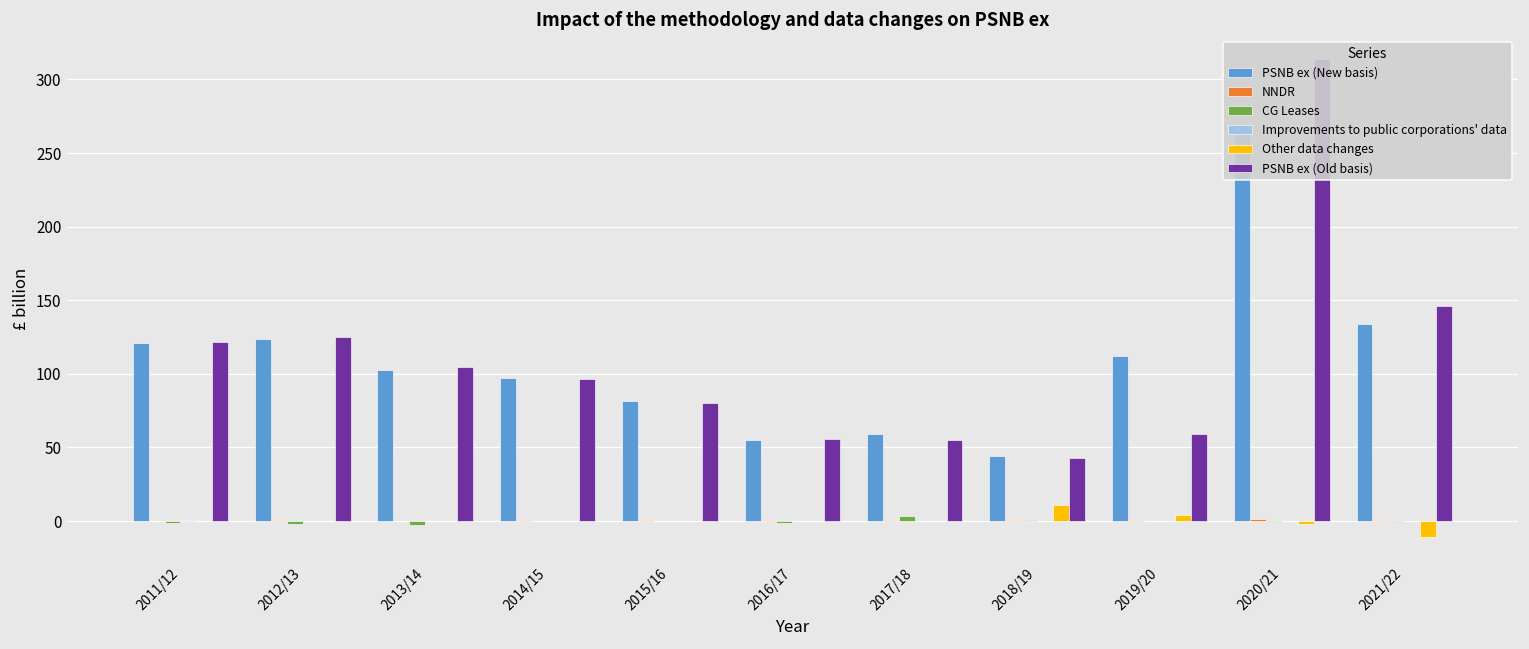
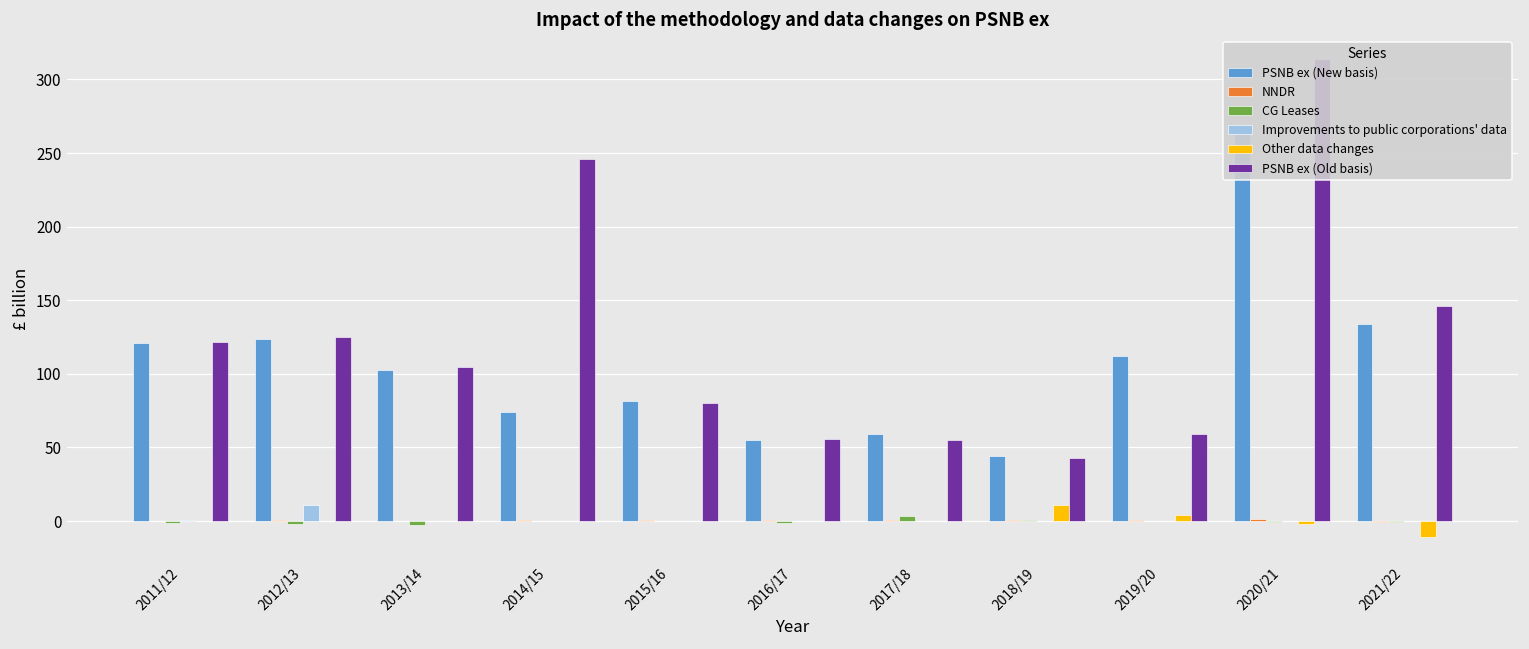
  {
    "PSNB ex (New basis)": {
      "2011/12": 121,
      "2012/13": 124,
      "2013/14": 103,
-     "2014/15": 97,
+     "2014/15": 74,
      "2015/16": 82,
      "2016/17": 55,
      "2017/18": 59,
      "2018/19": 44,
      "2019/20": 112,
      "2021/22": 134
    },
    "CG Leases": {
      "2013/14": -3,
      "2017/18": 3
    },
    "Improvements to public corporations' data": {
-     "2012/13": 0,
+     "2012/13": 11,
      "2018/19": 0,
      "2020/21": 0
    },
    "Other data changes": {
      "2011/12": 0,
      "2012/13": 0,
      "2013/14": 0,
      "2014/15": 0,
      "2015/16": 0,
      "2016/17": 0,
      "2017/18": 0,
      "2018/19": 11,
      "2019/20": 4,
      "2021/22": -11
    },
    "PSNB ex (Old basis)": {
      "2011/12": 122,
      "2012/13": 125,
      "2013/14": 105,
-     "2014/15": 96,
+     "2014/15": 246,
      "2015/16": 80,
      "2016/17": 56,
      "2017/18": 55,
      "2018/19": 43,
      "2019/20": 59,
      "2021/22": 146
    }
  }
